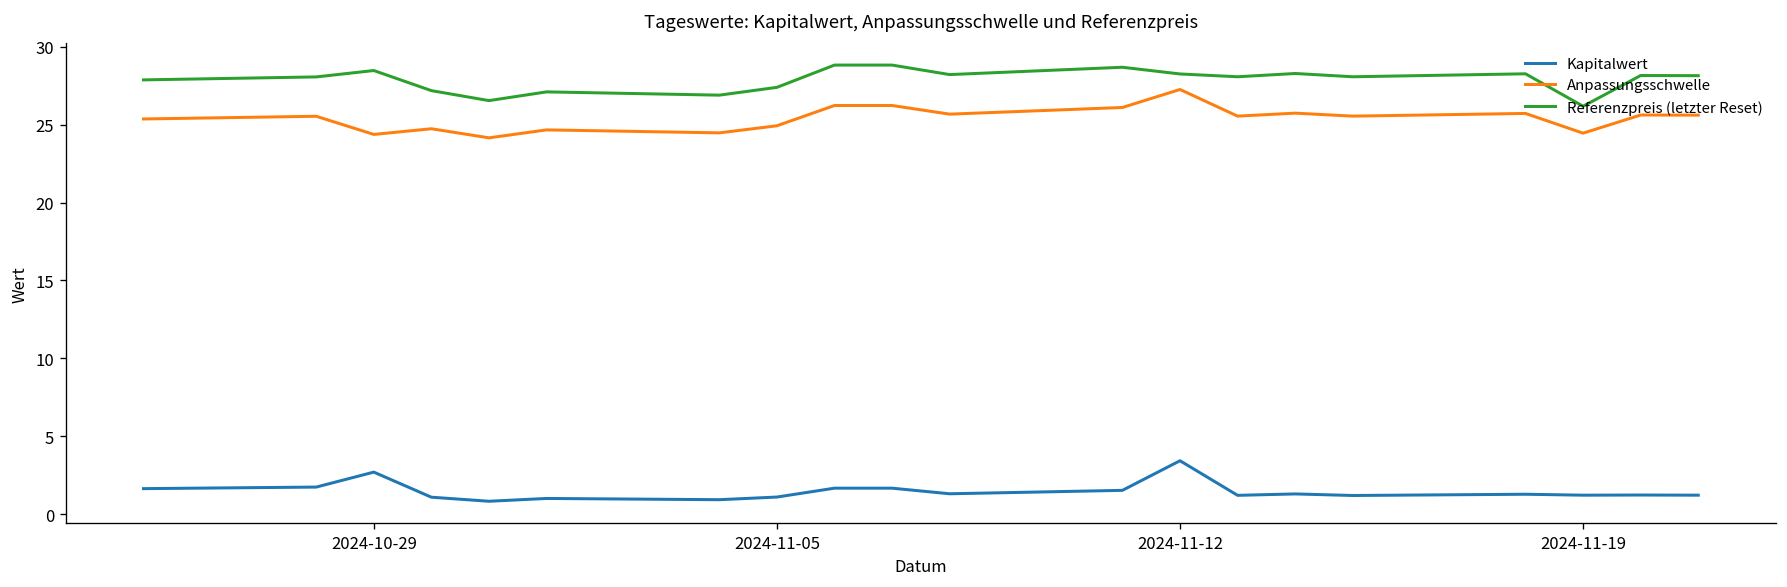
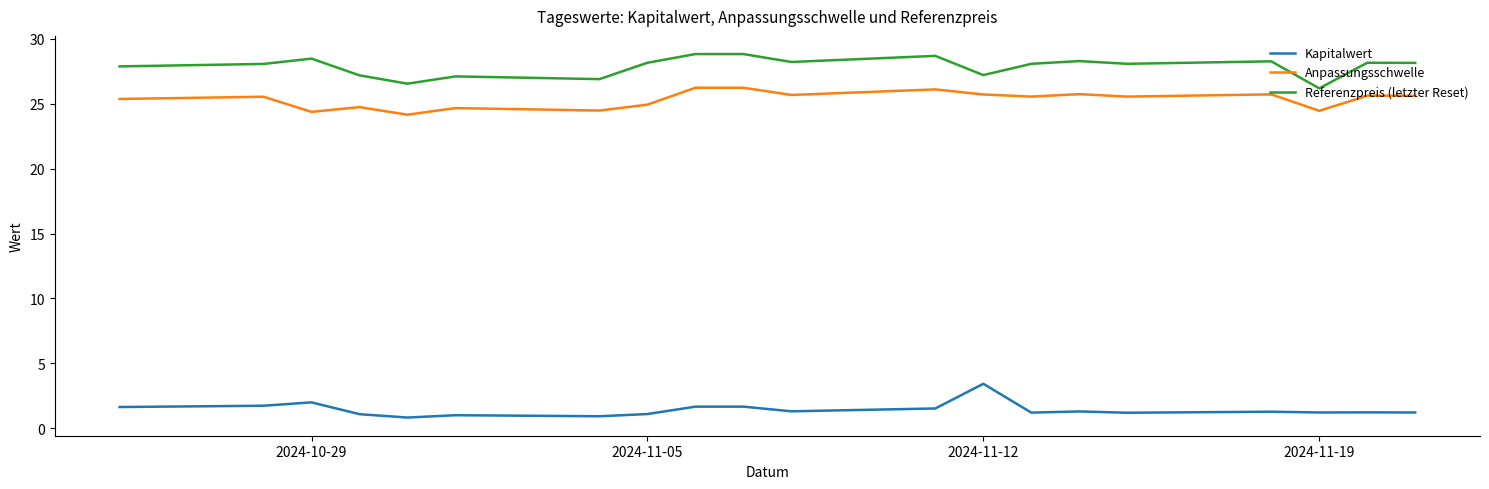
  {
    "Kapitalwert": {
-     "2024-10-29": 2.7,
+     "2024-10-29": 2.0,
      "2024-11-05": 1.1,
      "2024-11-12": 3.4,
      "2024-11-19": 1.2
    },
    "Anpassungsschwelle": {
      "2024-10-29": 24.4,
      "2024-11-05": 24.9,
-     "2024-11-12": 27.3,
+     "2024-11-12": 25.7,
      "2024-11-19": 24.5
    },
    "Referenzpreis (letzter Reset)": {
      "2024-10-29": 28.5,
-     "2024-11-05": 27.4,
-     "2024-11-12": 28.3,
+     "2024-11-05": 28.2,
+     "2024-11-12": 27.2,
      "2024-11-19": 26.2
    }
  }
